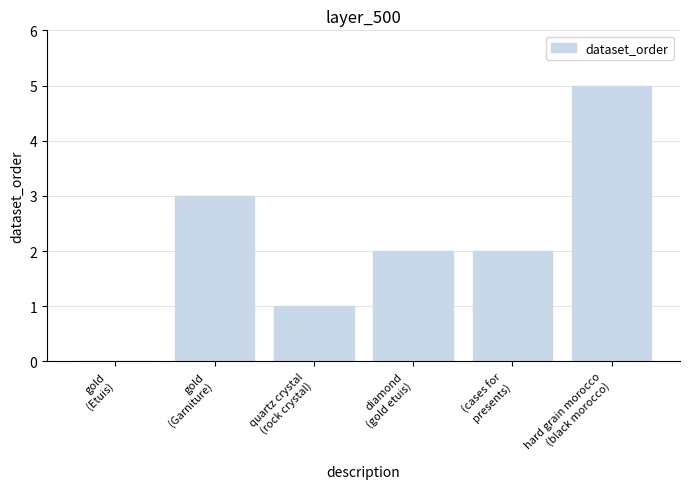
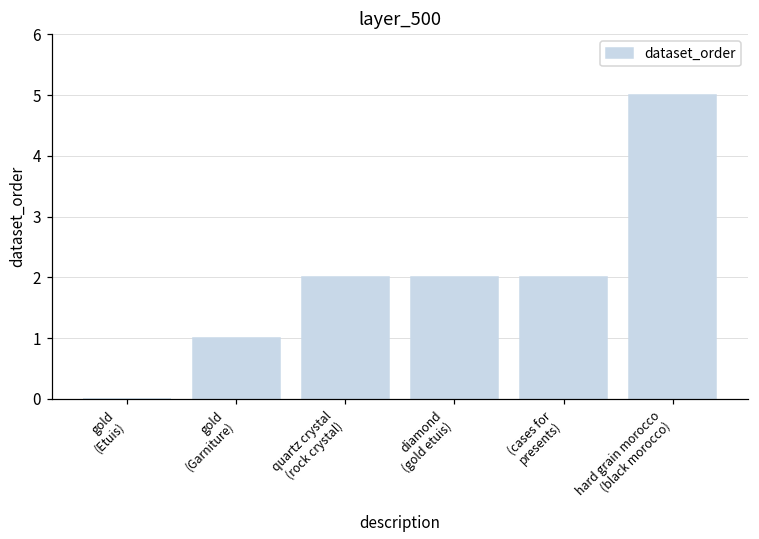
  {
    "gold (Etuis)": 0,
-   "gold (Garniture)": 3,
-   "quartz crystal (rock crystal)": 1,
+   "gold (Garniture)": 1,
+   "quartz crystal (rock crystal)": 2,
    "diamond (gold etuis)": 2,
    "(cases for presents)": 2,
    "hard grain morocco (black morocco)": 5
  }
